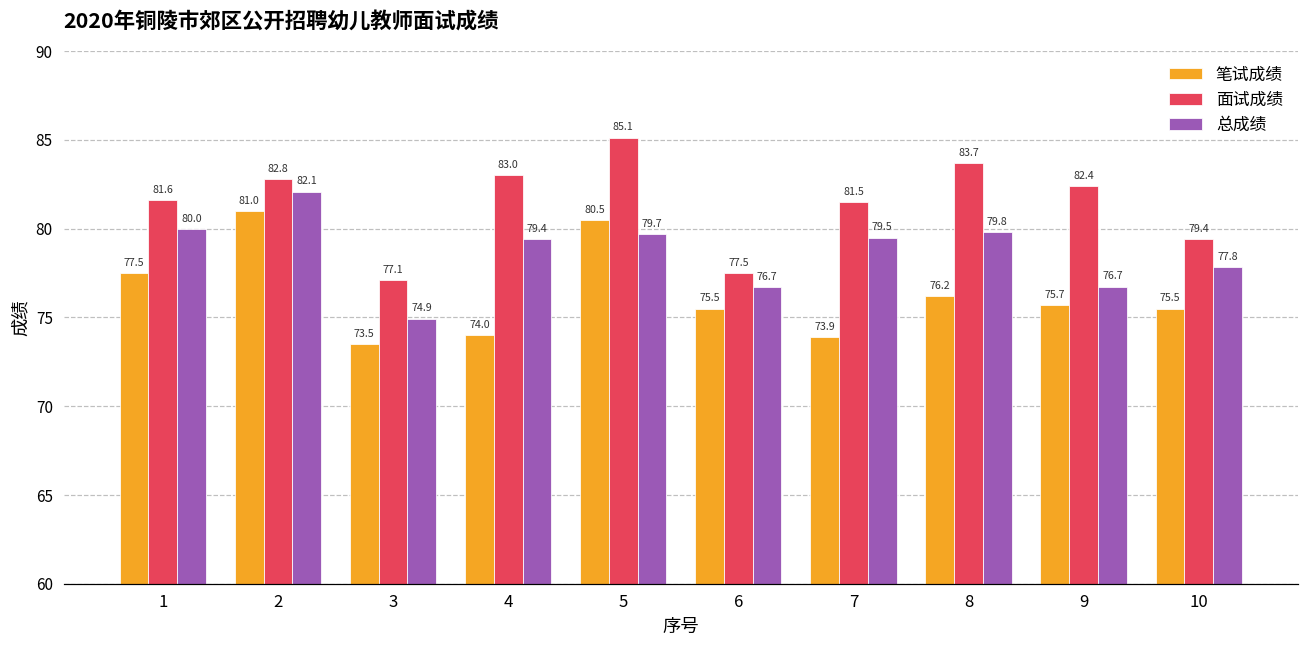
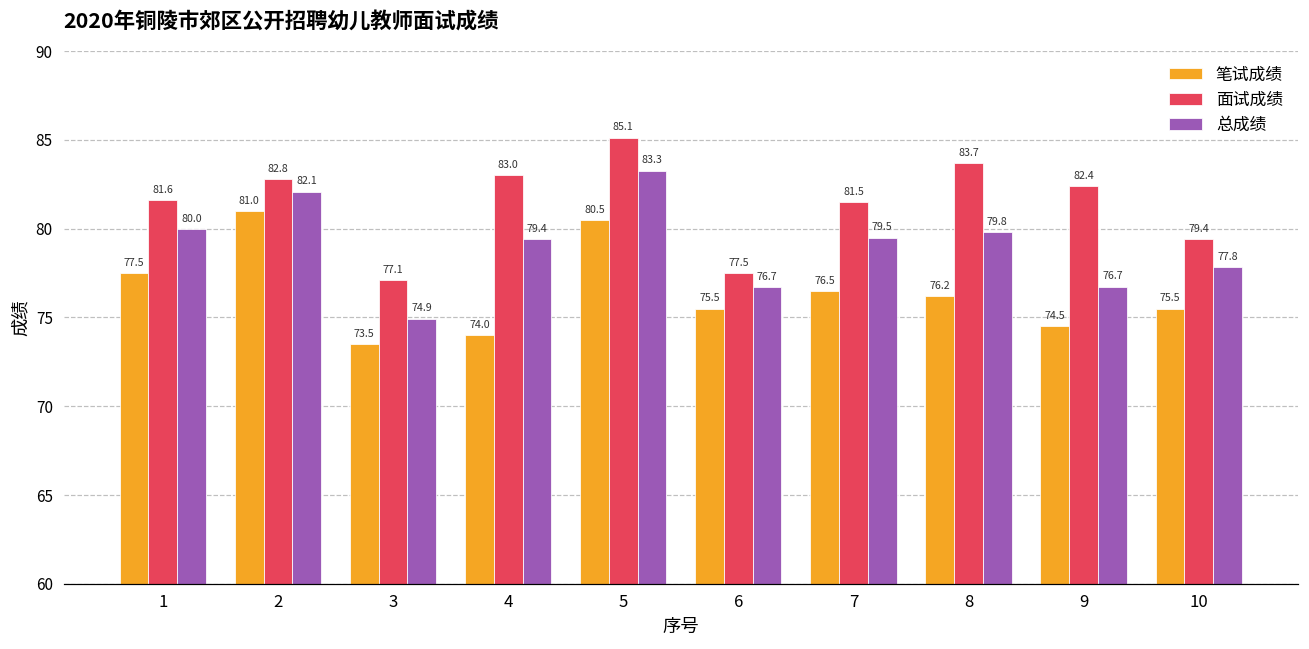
  {
    "笔试成绩": {
      "1": 77.5,
      "2": 81.0,
      "3": 73.5,
      "4": 74.0,
      "5": 80.5,
      "6": 75.5,
-     "7": 73.9,
+     "7": 76.5,
      "8": 76.2,
-     "9": 75.7,
+     "9": 74.5,
      "10": 75.5
    },
    "面试成绩": {
      "1": 81.6,
      "2": 82.8,
      "3": 77.1,
      "4": 83.0,
      "5": 85.1,
      "6": 77.5,
      "7": 81.5,
      "8": 83.7,
      "9": 82.4,
      "10": 79.4
    },
    "总成绩": {
      "1": 80.0,
      "2": 82.1,
      "3": 74.9,
      "4": 79.4,
-     "5": 79.7,
+     "5": 83.3,
      "6": 76.7,
      "7": 79.5,
      "8": 79.8,
      "9": 76.7,
      "10": 77.8
    }
  }
